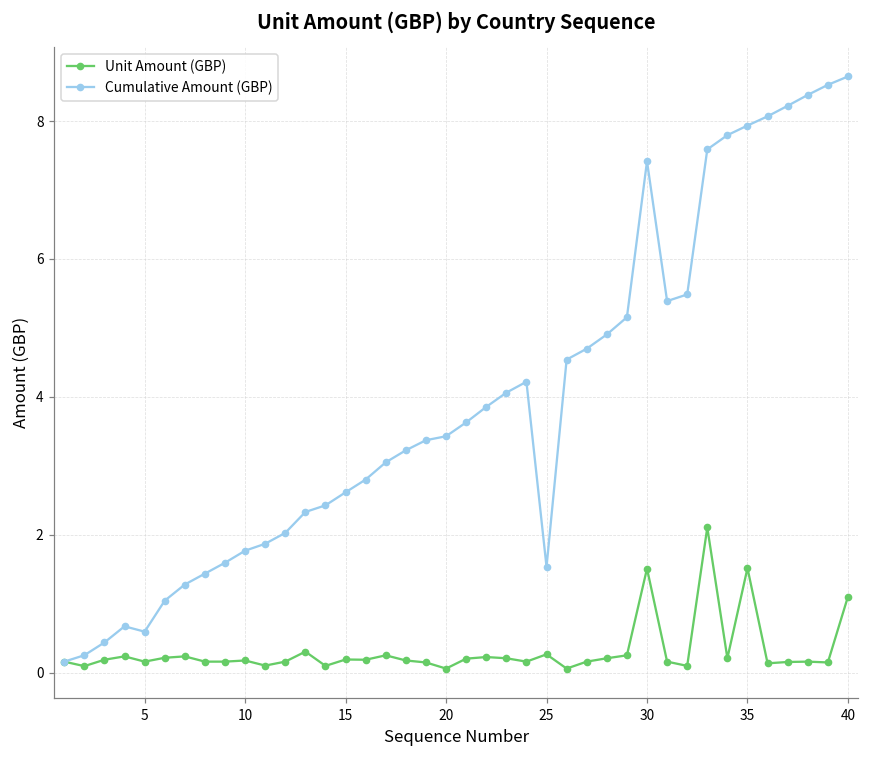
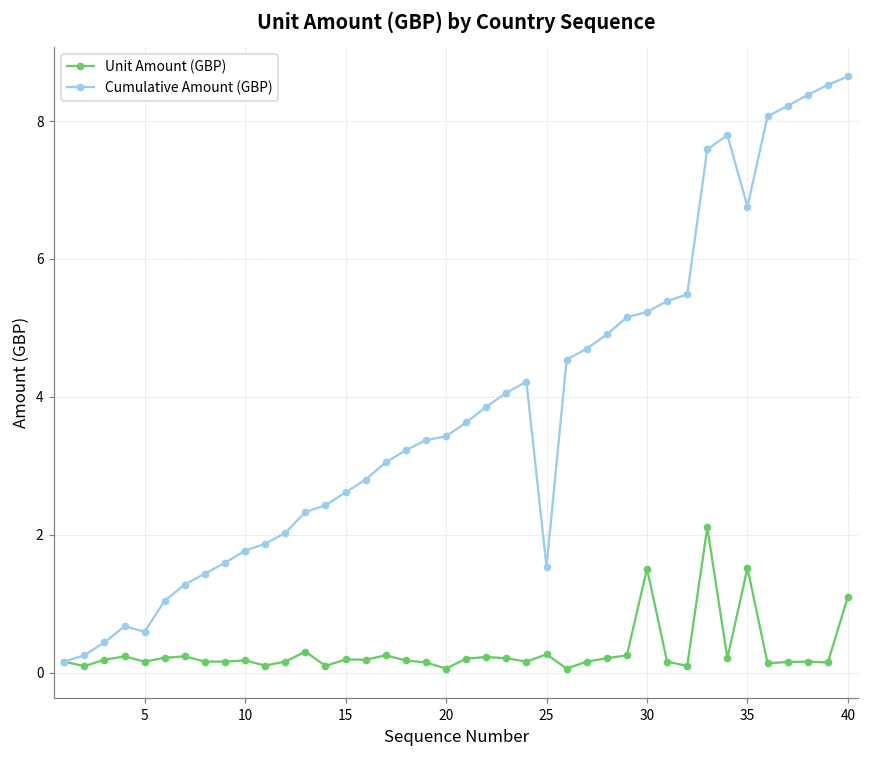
  {
    "Unit Amount (GBP)": {
      "5": 0.2,
      "10": 0.2,
      "15": 0.2,
      "20": 0.1,
      "25": 0.3,
      "30": 1.5,
      "35": 1.5,
      "40": 1.1
    },
    "Cumulative Amount (GBP)": {
      "5": 0.6,
      "10": 1.8,
      "15": 2.6,
      "20": 3.4,
      "25": 1.5,
-     "30": 7.4,
-     "35": 7.9,
+     "30": 5.2,
+     "35": 6.8,
      "40": 8.6
    }
  }
